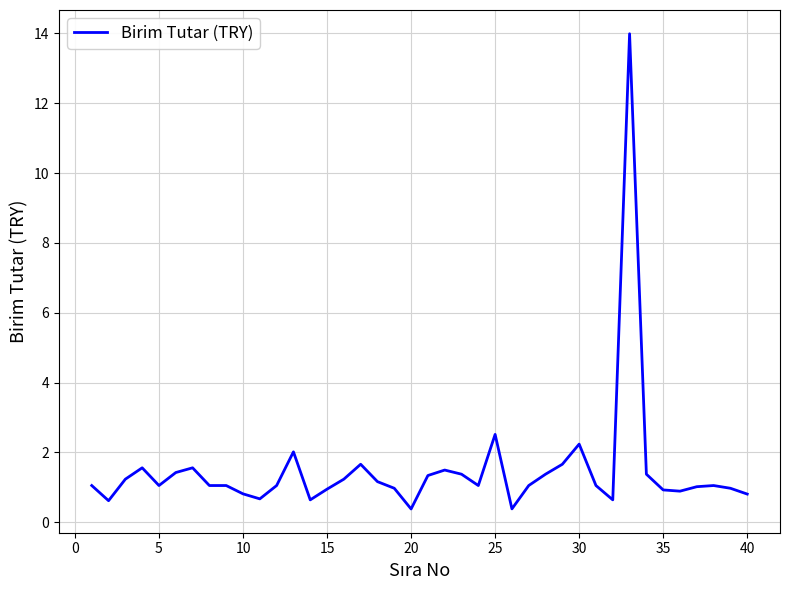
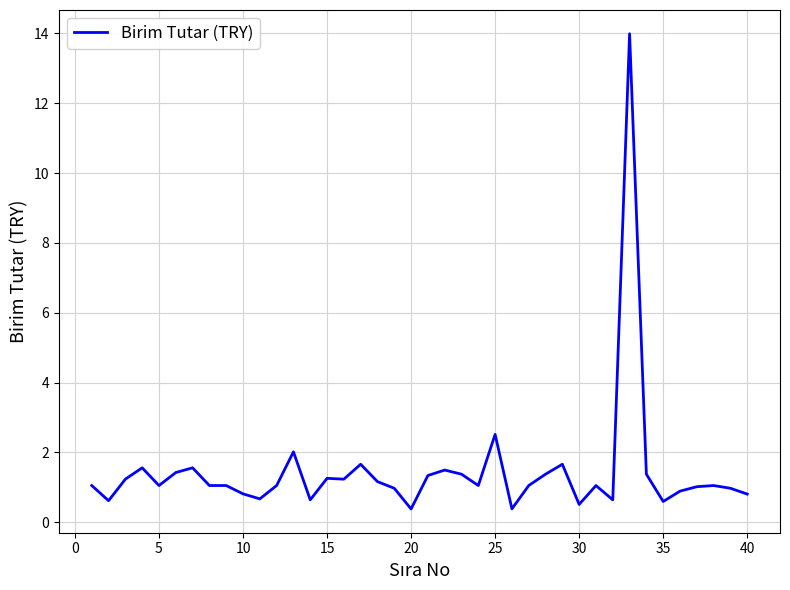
  {
    "5": 1.1,
    "10": 0.8,
-   "15": 0.9,
+   "15": 1.3,
    "20": 0.4,
    "25": 2.5,
-   "30": 2.2,
-   "35": 0.9,
+   "30": 0.5,
+   "35": 0.6,
    "40": 0.8
  }
